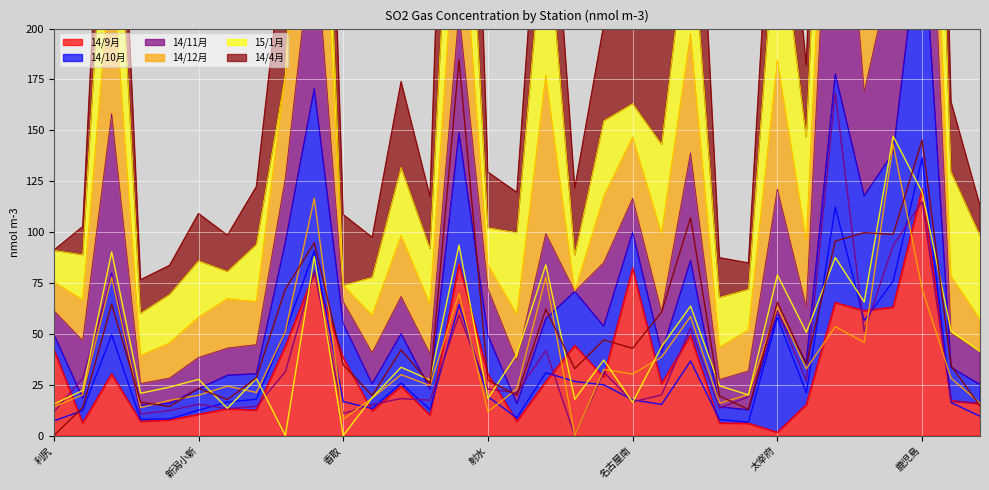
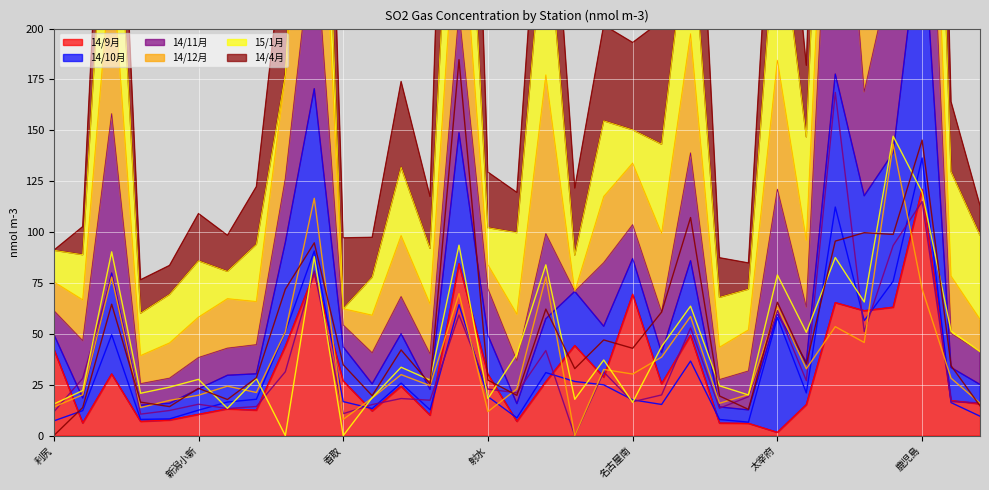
  {
    "14/9月": {
      "利尻": 43,
      "新潟小新": 10,
-     "香取": 38,
+     "香取": 27,
      "射水": 30,
-     "名古屋南": 82,
+     "名古屋南": 69,
      "太宰府": 2,
      "鹿児島": 121
    }
  }
